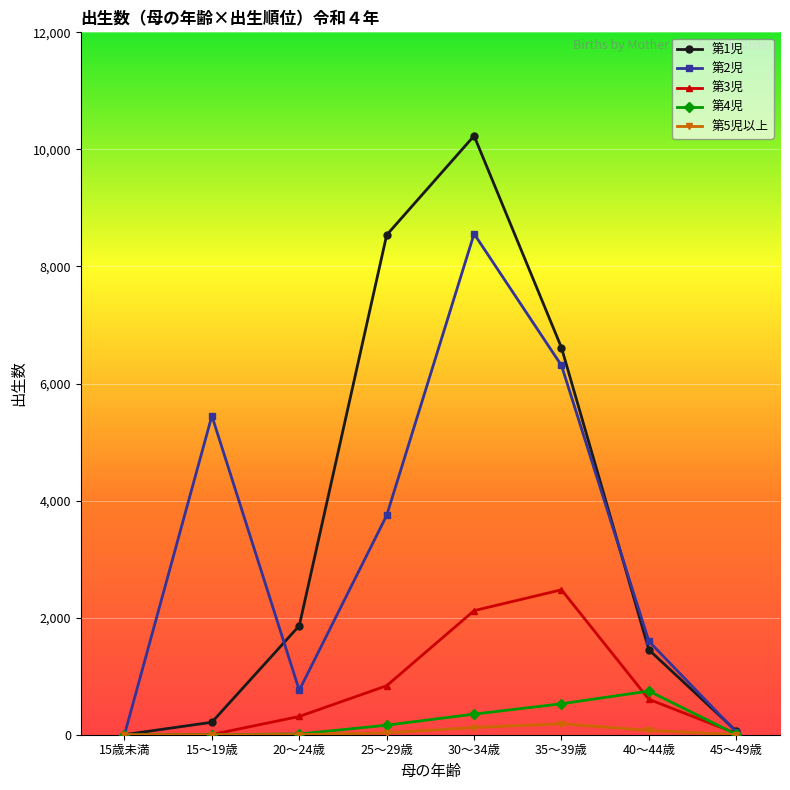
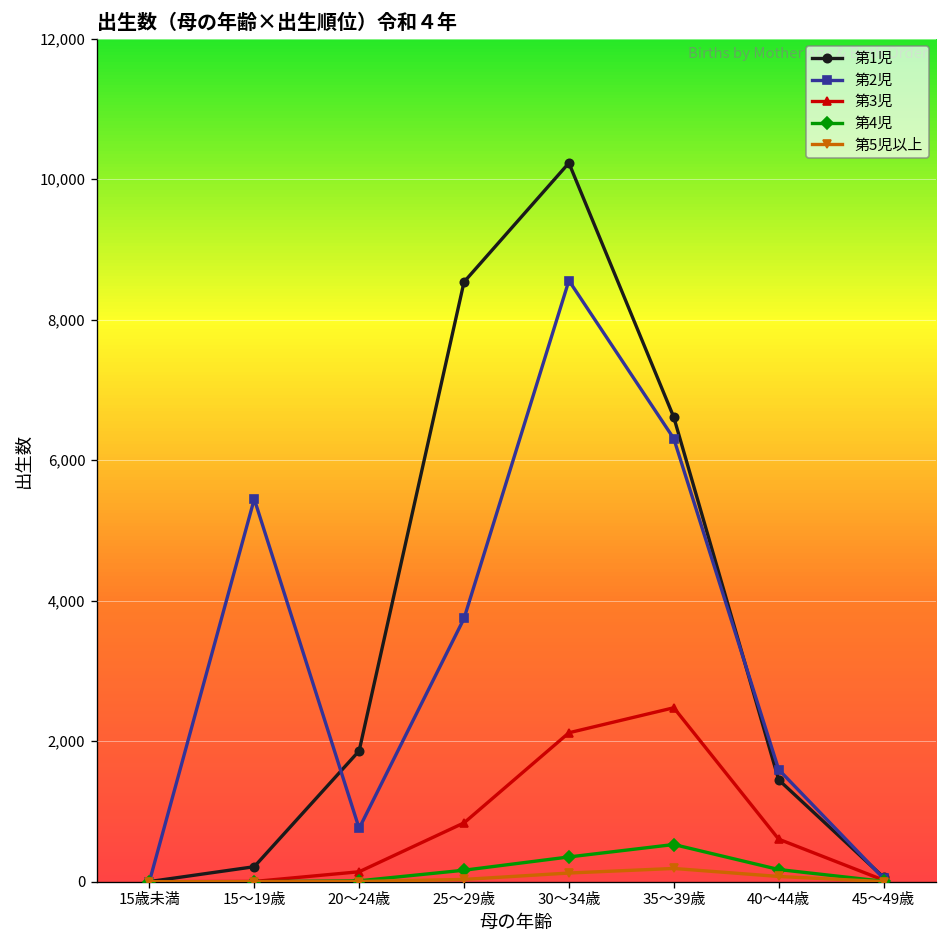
  {
    "第1児": {
      "15～19歳": "200",
      "20～24歳": "1,900",
      "25～29歳": "8,500",
      "30～34歳": "10,200",
      "35～39歳": "6,600",
      "40～44歳": "1,500"
    },
    "第2児": {
      "15～19歳": "5,400",
      "20～24歳": "800",
      "25～29歳": "3,700",
      "30～34歳": "8,600",
      "35～39歳": "6,300",
      "40～44歳": "1,600"
    },
    "第3児": {
-     "20～24歳": "300",
+     "20～24歳": "100",
      "25～29歳": "800",
      "30～34歳": "2,100",
      "35～39歳": "2,500",
      "40～44歳": "600"
    },
    "第4児": {
      "25～29歳": "200",
      "30～34歳": "400",
      "35～39歳": "500",
-     "40～44歳": "700"
+     "40～44歳": "200"
    },
    "第5児以上": {
      "25～29歳": "0",
      "30～34歳": "100",
      "35～39歳": "200",
      "40～44歳": "100"
    }
  }
